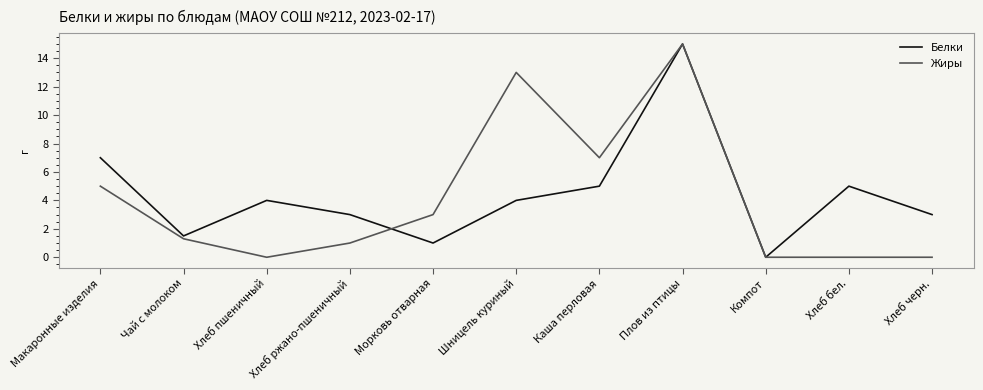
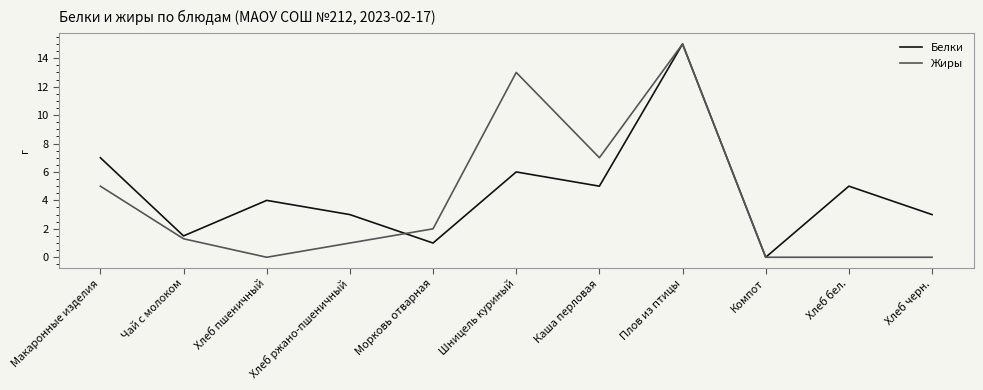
  {
    "Белки": {
      "Макаронные изделия": 7,
      "Чай с молоком": 1.5,
      "Хлеб пшеничный": 4,
      "Хлеб ржано-пшеничный": 3,
      "Морковь отварная": 1,
-     "Шницель куриный": 4,
+     "Шницель куриный": 6,
      "Каша перловая": 5,
      "Хлеб бел.": 5,
      "Хлеб черн.": 3
    },
    "Жиры": {
      "Макаронные изделия": 5,
      "Чай с молоком": 1.3,
      "Хлеб пшеничный": 0,
      "Хлеб ржано-пшеничный": 1,
-     "Морковь отварная": 3,
+     "Морковь отварная": 2,
      "Шницель куриный": 13,
      "Каша перловая": 7,
      "Хлеб бел.": 0,
      "Хлеб черн.": 0
    }
  }
